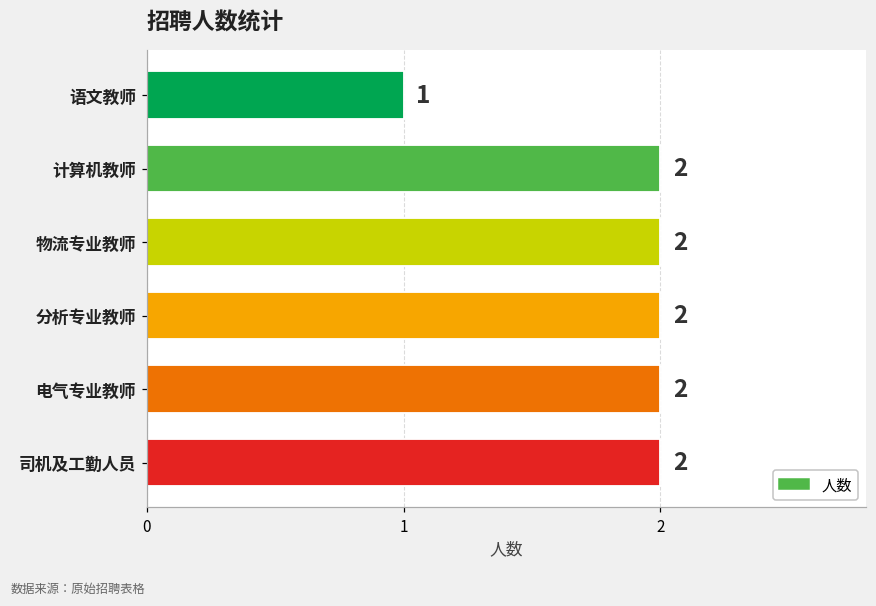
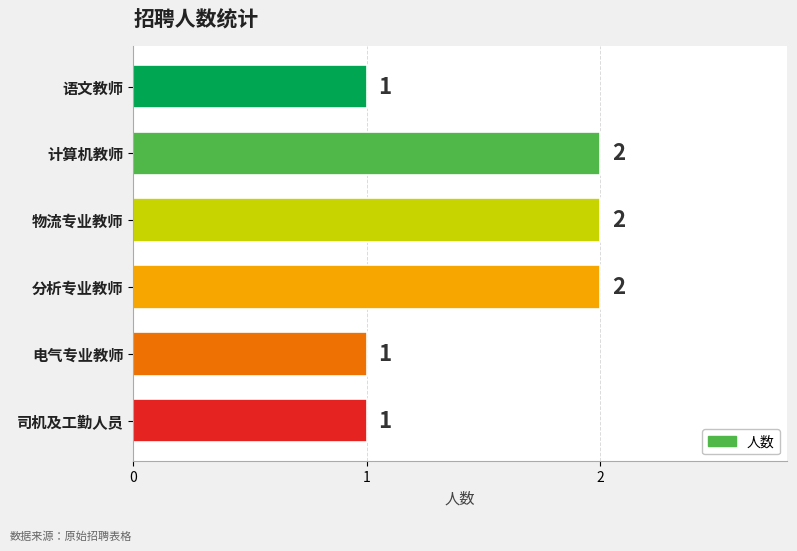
  {
    "语文教师": 1,
    "计算机教师": 2,
    "物流专业教师": 2,
    "分析专业教师": 2,
-   "电气专业教师": 2,
-   "司机及工勤人员": 2
+   "电气专业教师": 1,
+   "司机及工勤人员": 1
  }
